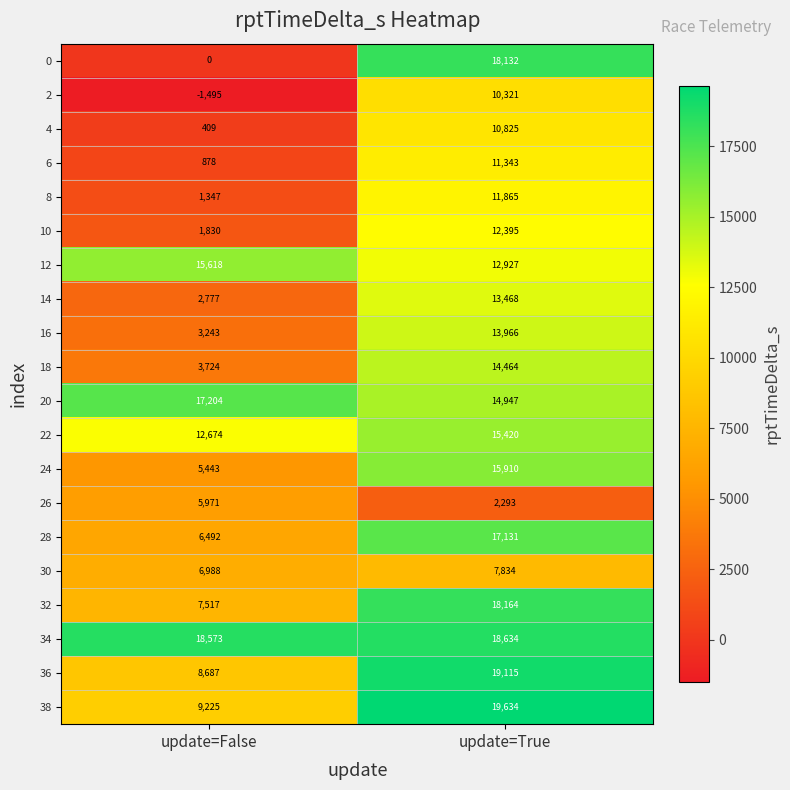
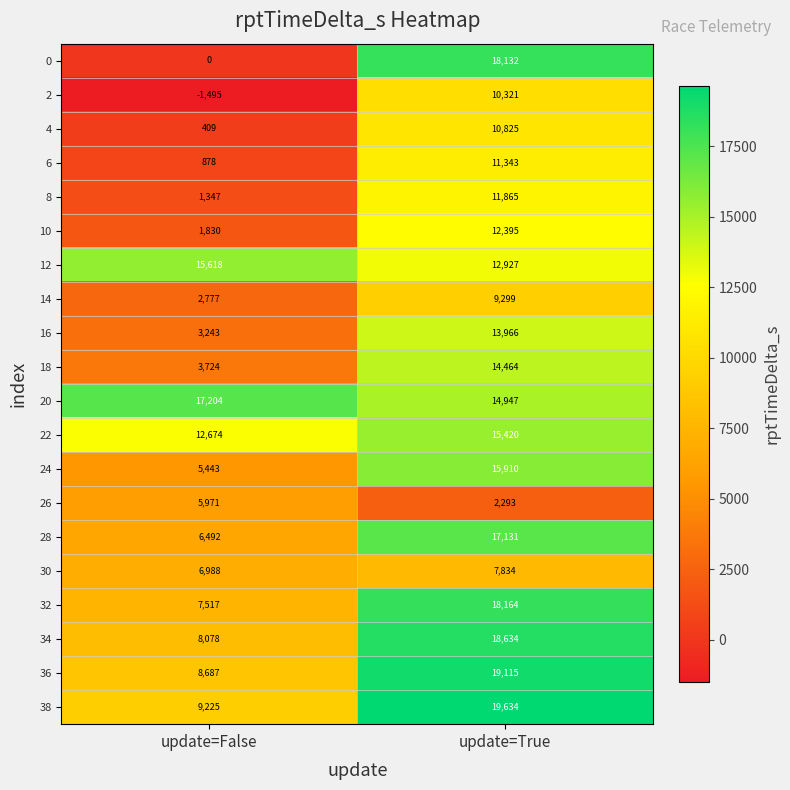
  {
    "0": {
      "update=False": "0",
      "update=True": "18,132"
    },
    "2": {
      "update=False": "-1,495",
      "update=True": "10,321"
    },
    "4": {
      "update=False": "409",
      "update=True": "10,825"
    },
    "6": {
      "update=False": "878",
      "update=True": "11,343"
    },
    "8": {
      "update=False": "1,347",
      "update=True": "11,865"
    },
    "10": {
      "update=False": "1,830",
      "update=True": "12,395"
    },
    "12": {
      "update=False": "15,618",
      "update=True": "12,927"
    },
    "14": {
      "update=False": "2,777",
-     "update=True": "13,468"
+     "update=True": "9,299"
    },
    "16": {
      "update=False": "3,243",
      "update=True": "13,966"
    },
    "18": {
      "update=False": "3,724",
      "update=True": "14,464"
    },
    "20": {
      "update=False": "17,204",
      "update=True": "14,947"
    },
    "22": {
      "update=False": "12,674",
      "update=True": "15,420"
    },
    "24": {
      "update=False": "5,443",
      "update=True": "15,910"
    },
    "26": {
      "update=False": "5,971",
      "update=True": "2,293"
    },
    "28": {
      "update=False": "6,492",
      "update=True": "17,131"
    },
    "30": {
      "update=False": "6,988",
      "update=True": "7,834"
    },
    "32": {
      "update=False": "7,517",
      "update=True": "18,164"
    },
    "34": {
-     "update=False": "18,573",
+     "update=False": "8,078",
      "update=True": "18,634"
    },
    "36": {
      "update=False": "8,687",
      "update=True": "19,115"
    },
    "38": {
      "update=False": "9,225",
      "update=True": "19,634"
    }
  }
